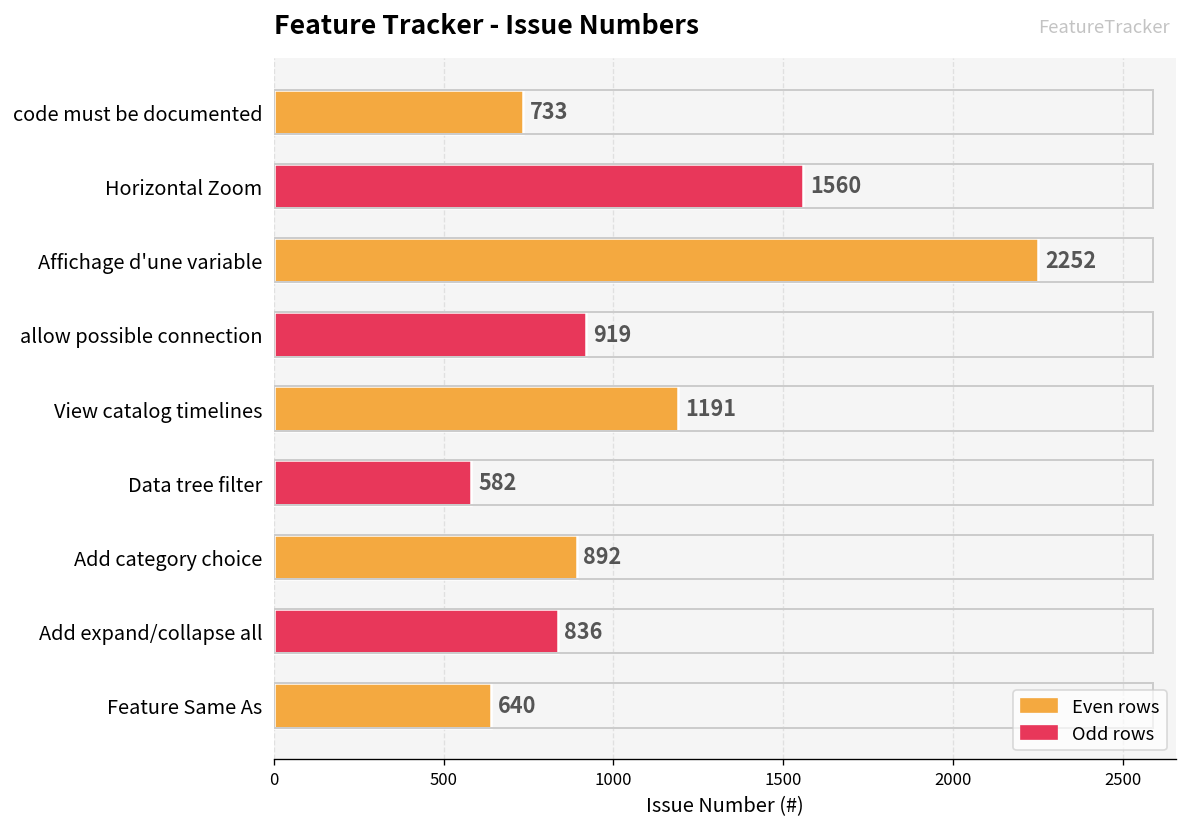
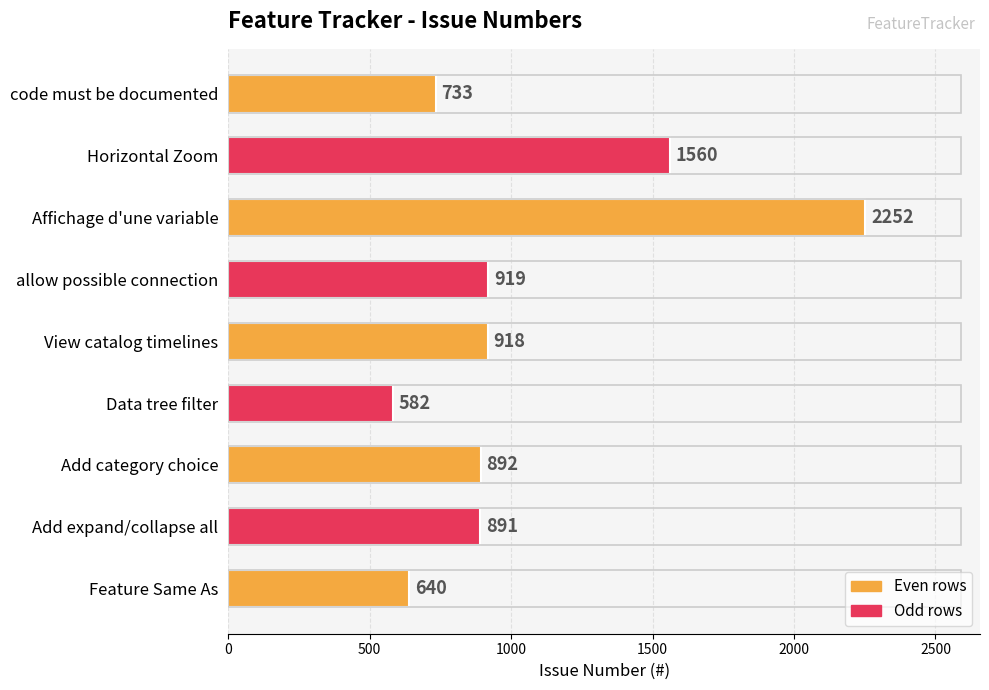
  {
    "code must be documented": 733,
    "Horizontal Zoom": 1560,
    "Affichage d'une variable": 2252,
    "allow possible connection": 919,
-   "View catalog timelines": 1191,
+   "View catalog timelines": 918,
    "Data tree filter": 582,
    "Add category choice": 892,
-   "Add expand/collapse all": 836,
+   "Add expand/collapse all": 891,
    "Feature Same As": 640
  }
